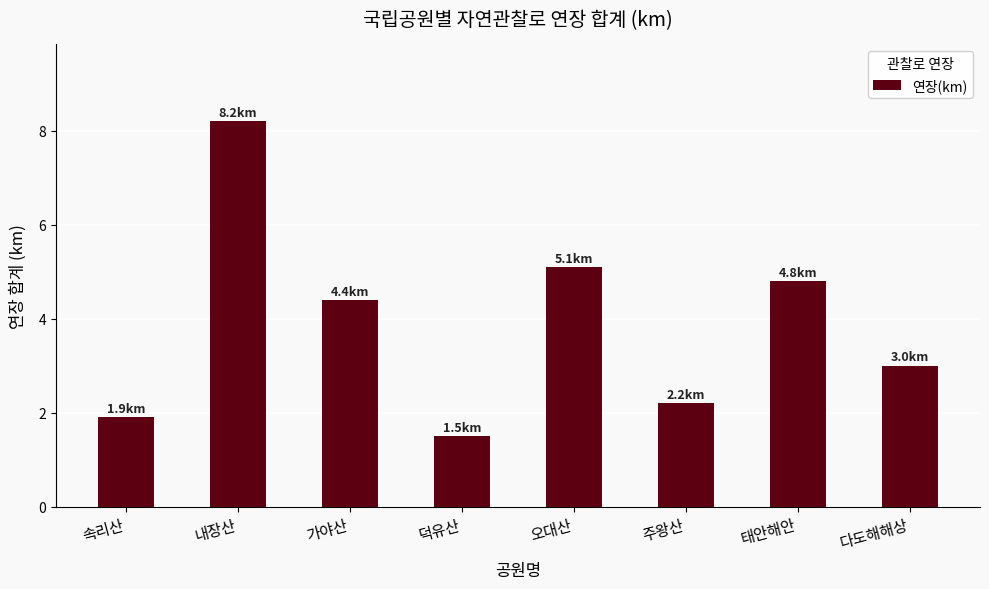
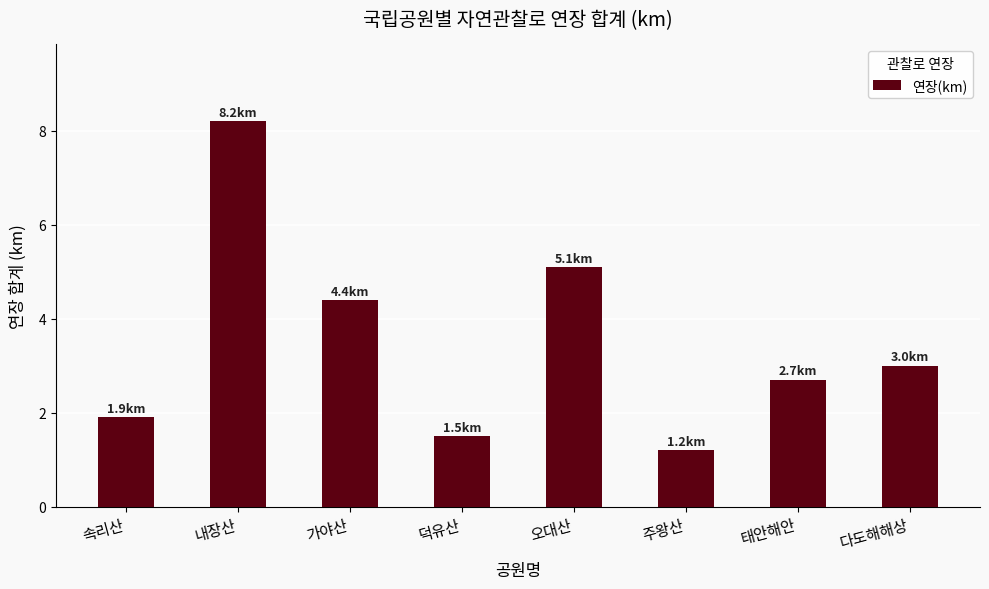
  {
    "속리산": 1.9,
    "내장산": 8.2,
    "가야산": 4.4,
    "덕유산": 1.5,
    "오대산": 5.1,
-   "주왕산": 2.2,
-   "태안해안": 4.8,
+   "주왕산": 1.2,
+   "태안해안": 2.7,
    "다도해해상": 3.0
  }
